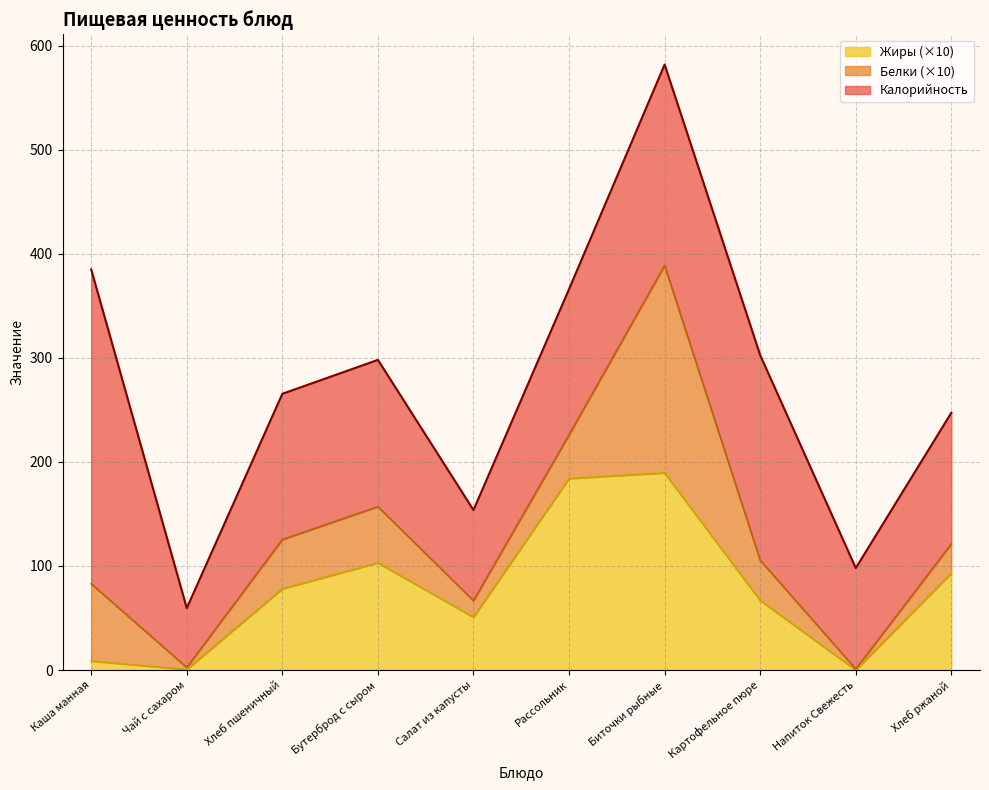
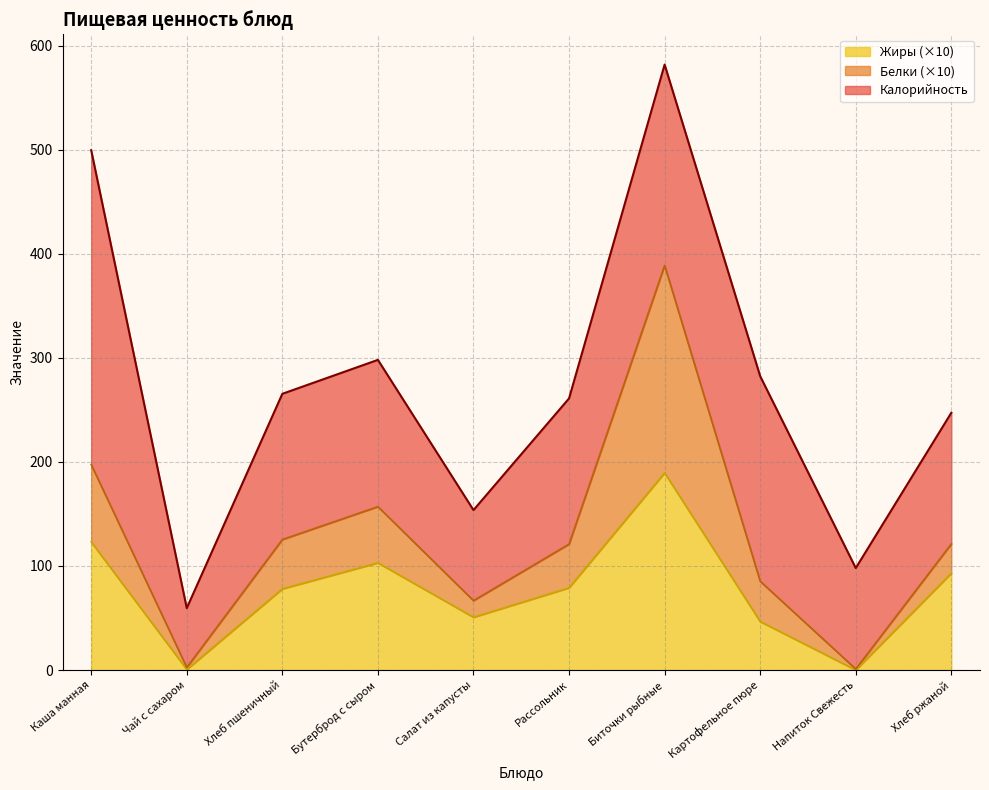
  {
    "Жиры (×10)": {
-     "Каша манная": 9,
+     "Каша манная": 123,
      "Хлеб пшеничный": 78,
      "Бутерброд с сыром": 103,
      "Салат из капусты": 51,
-     "Рассольник": 184,
+     "Рассольник": 79,
      "Биточки рыбные": 189,
-     "Картофельное пюре": 67,
+     "Картофельное пюре": 47,
      "Хлеб ржаной": 93
    }
  }
